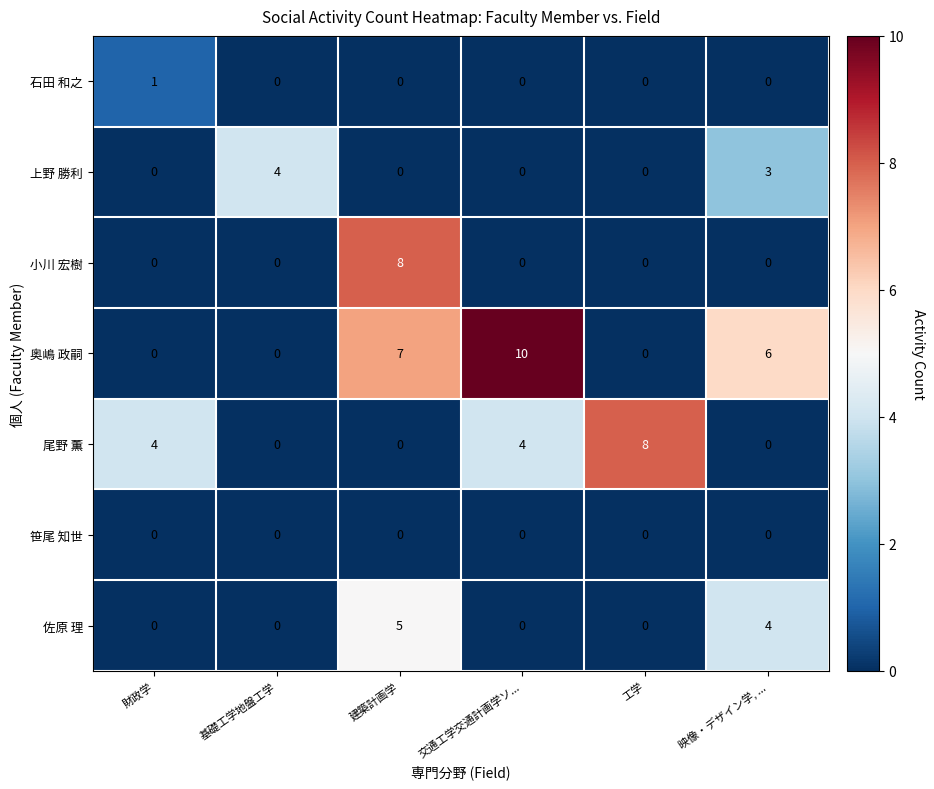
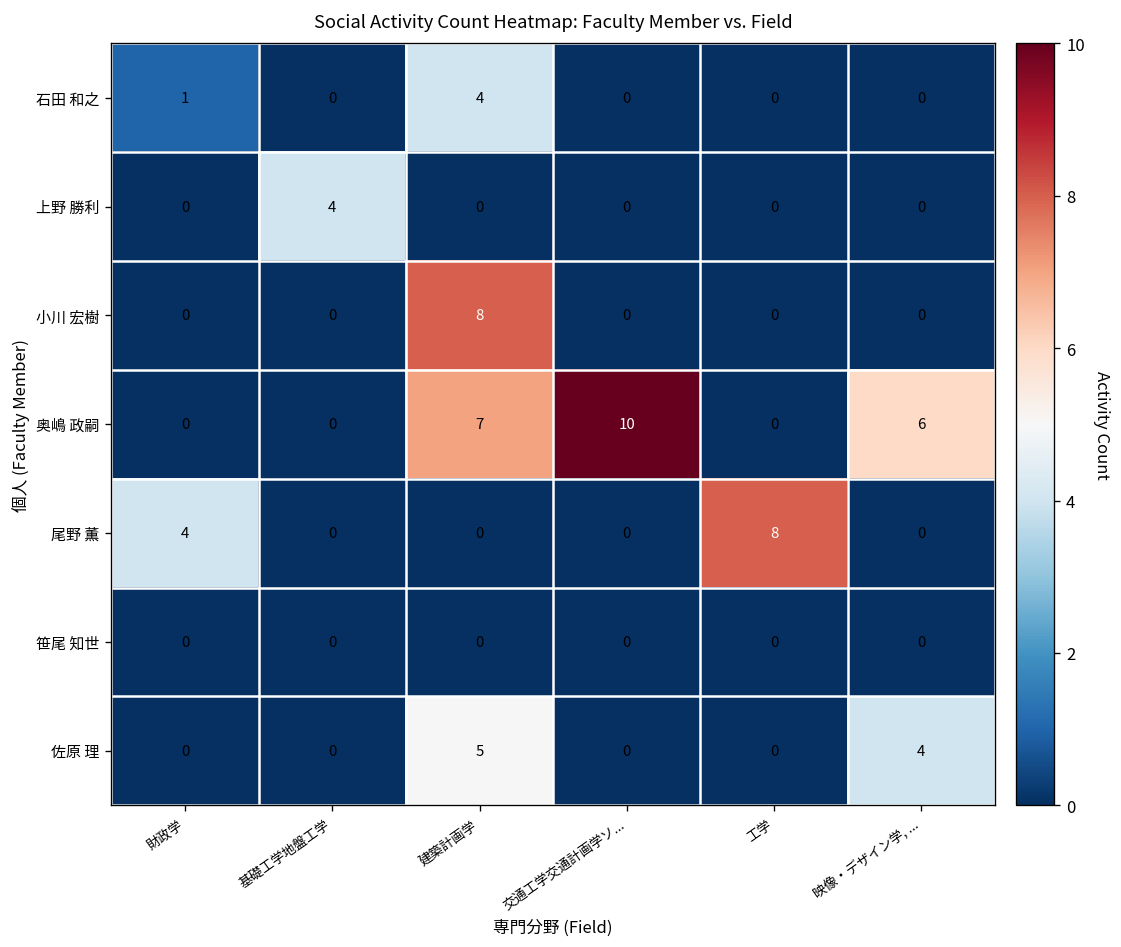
  {
    "石田 和之": {
      "財政学": 1,
      "基礎工学地盤工学": 0,
-     "建築計画学": 0,
+     "建築計画学": 4,
      "交通工学交通計画学ソ...": 0,
      "工学": 0,
      "映像・デザイン学, ...": 0
    },
    "上野 勝利": {
      "財政学": 0,
      "基礎工学地盤工学": 4,
      "建築計画学": 0,
      "交通工学交通計画学ソ...": 0,
      "工学": 0,
-     "映像・デザイン学, ...": 3
+     "映像・デザイン学, ...": 0
    },
    "小川 宏樹": {
      "財政学": 0,
      "基礎工学地盤工学": 0,
      "建築計画学": 8,
      "交通工学交通計画学ソ...": 0,
      "工学": 0,
      "映像・デザイン学, ...": 0
    },
    "奥嶋 政嗣": {
      "財政学": 0,
      "基礎工学地盤工学": 0,
      "建築計画学": 7,
      "交通工学交通計画学ソ...": 10,
      "工学": 0,
      "映像・デザイン学, ...": 6
    },
    "尾野 薫": {
      "財政学": 4,
      "基礎工学地盤工学": 0,
      "建築計画学": 0,
-     "交通工学交通計画学ソ...": 4,
+     "交通工学交通計画学ソ...": 0,
      "工学": 8,
      "映像・デザイン学, ...": 0
    },
    "笹尾 知世": {
      "財政学": 0,
      "基礎工学地盤工学": 0,
      "建築計画学": 0,
      "交通工学交通計画学ソ...": 0,
      "工学": 0,
      "映像・デザイン学, ...": 0
    },
    "佐原 理": {
      "財政学": 0,
      "基礎工学地盤工学": 0,
      "建築計画学": 5,
      "交通工学交通計画学ソ...": 0,
      "工学": 0,
      "映像・デザイン学, ...": 4
    }
  }
